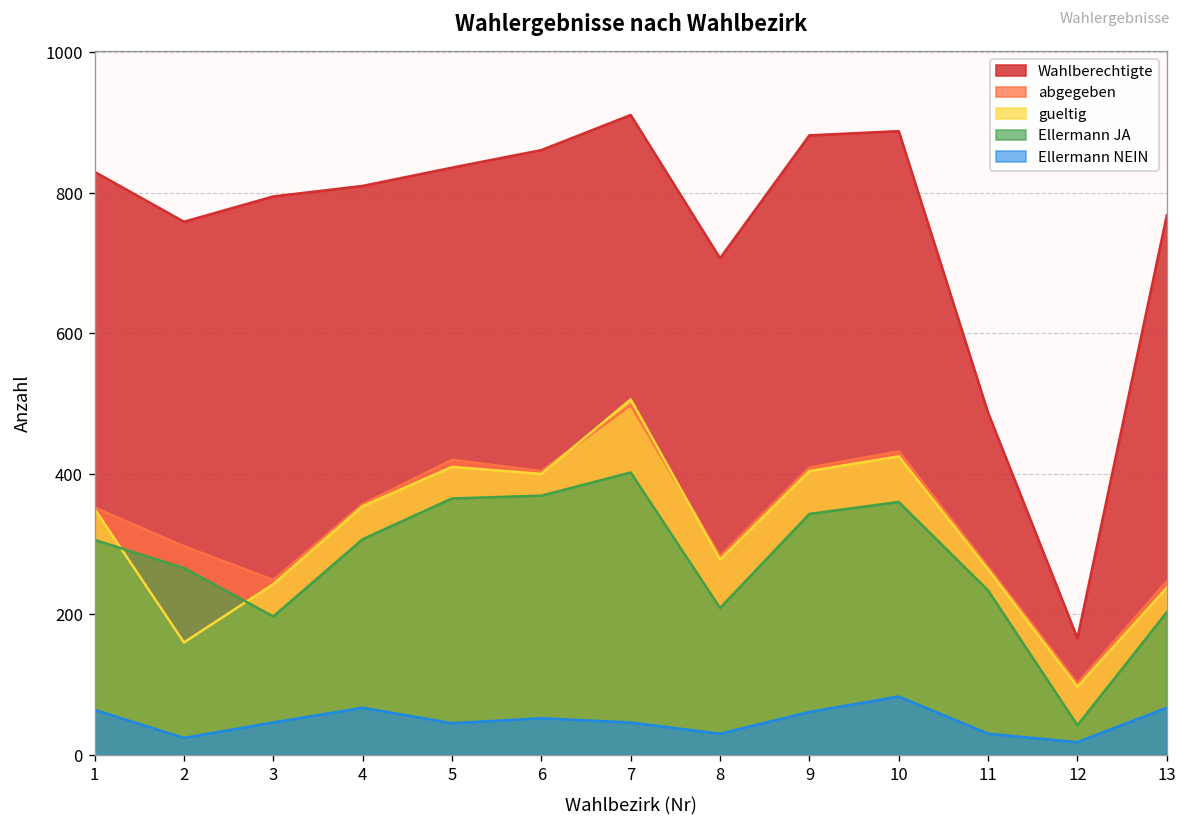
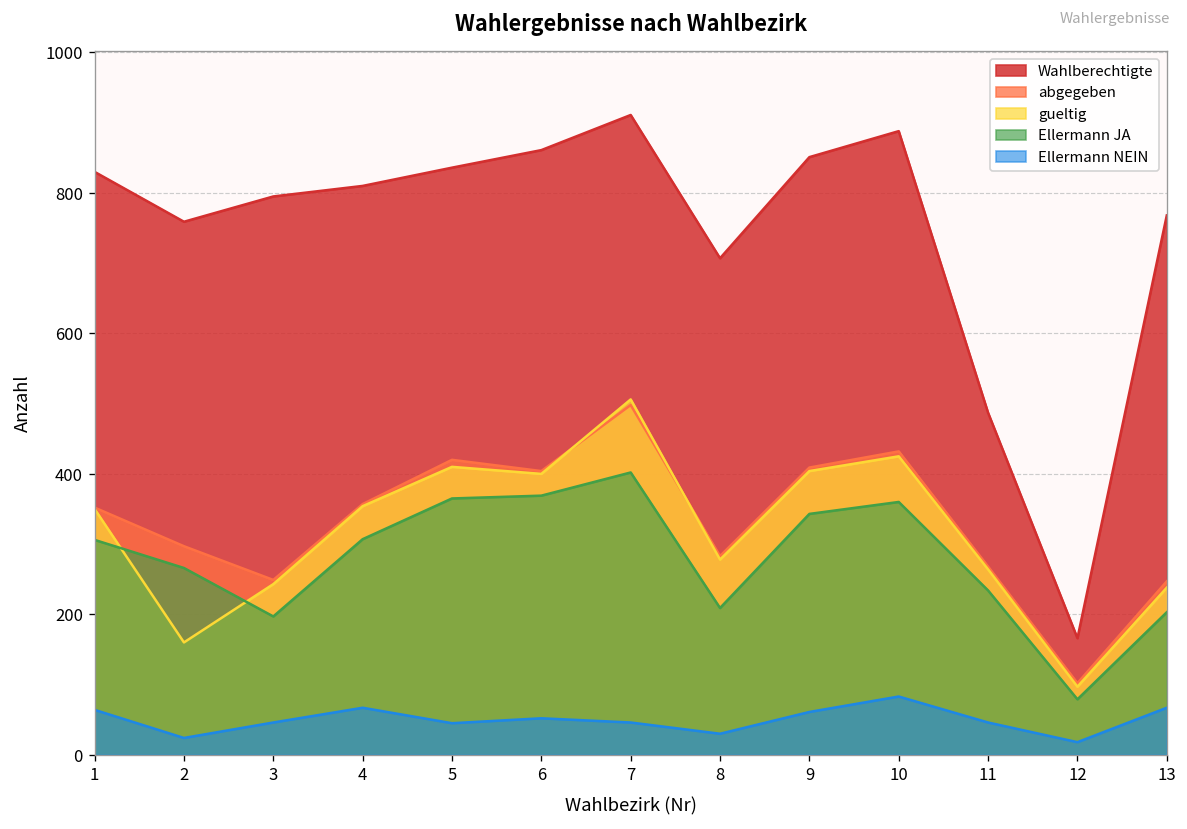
  {
    "Wahlberechtigte": {
      "1": 830,
      "2": 760,
      "3": 800,
      "4": 810,
      "5": 840,
      "6": 860,
      "7": 910,
      "8": 710,
-     "9": 880,
+     "9": 850,
      "10": 890,
      "11": 490,
      "12": 170,
      "13": 770
    },
    "abgegeben": {
      "2": 300,
      "3": 250,
      "5": 420,
      "7": 500,
      "8": 280,
      "9": 410,
      "10": 430,
      "12": 100,
      "13": 250
    },
    "gueltig": {
      "2": 160,
      "3": 240,
      "5": 410,
      "7": 510,
      "8": 280,
      "9": 400,
      "10": 430,
      "12": 100,
      "13": 240
    },
    "Ellermann JA": {
      "1": 310,
      "2": 270,
      "3": 200,
      "4": 310,
      "5": 370,
      "6": 370,
      "7": 400,
      "8": 210,
      "9": 340,
      "10": 360,
      "11": 230,
-     "12": 40,
+     "12": 80,
      "13": 200
    },
    "Ellermann NEIN": {
      "1": 60,
      "2": 20,
      "3": 50,
      "4": 70,
      "5": 50,
      "6": 50,
      "7": 50,
      "8": 30,
      "9": 60,
      "10": 80,
-     "11": 30,
+     "11": 50,
      "12": 20,
      "13": 70
    }
  }
